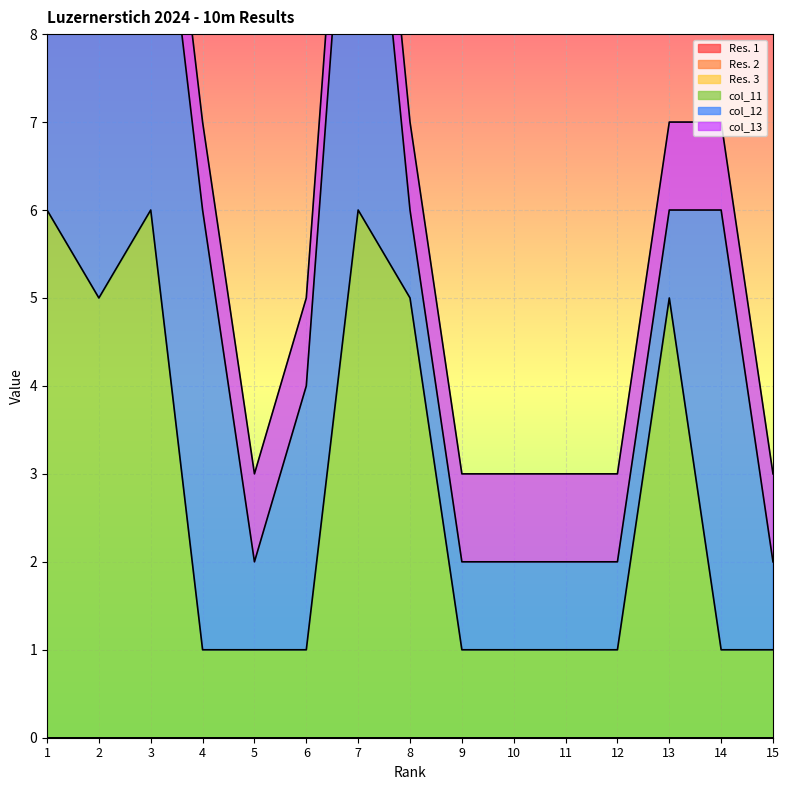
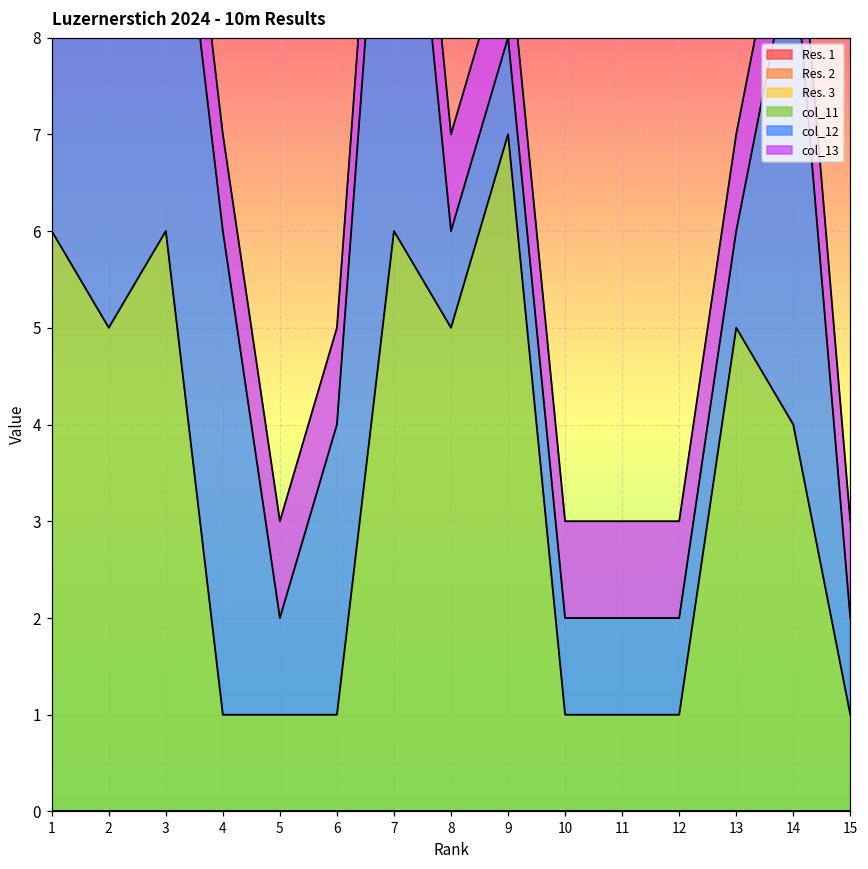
  {
    "Res. 3": {
      "1": 0,
      "2": 0,
      "3": 0,
      "4": 0,
      "5": 0,
      "6": 0,
      "7": 0,
      "8": 0,
      "9": 0,
      "10": 0,
      "11": 0,
      "12": 0,
      "13": 0,
      "14": 0,
      "15": 0
    },
    "col_11": {
      "1": 6,
      "2": 5,
      "3": 6,
      "4": 1,
      "5": 1,
      "6": 1,
      "7": 6,
      "8": 5,
-     "9": 1,
+     "9": 7,
      "10": 1,
      "11": 1,
      "12": 1,
      "13": 5,
-     "14": 1,
+     "14": 4,
      "15": 1
    },
    "col_12": {
      "4": 5,
      "5": 1,
      "6": 3,
      "8": 1,
      "9": 1,
      "10": 1,
      "11": 1,
      "12": 1,
      "13": 1,
      "15": 1
    },
    "col_13": {
      "4": 1,
      "5": 1,
      "6": 1,
      "8": 1,
      "10": 1,
      "11": 1,
      "12": 1,
      "13": 1,
      "15": 1
    }
  }
